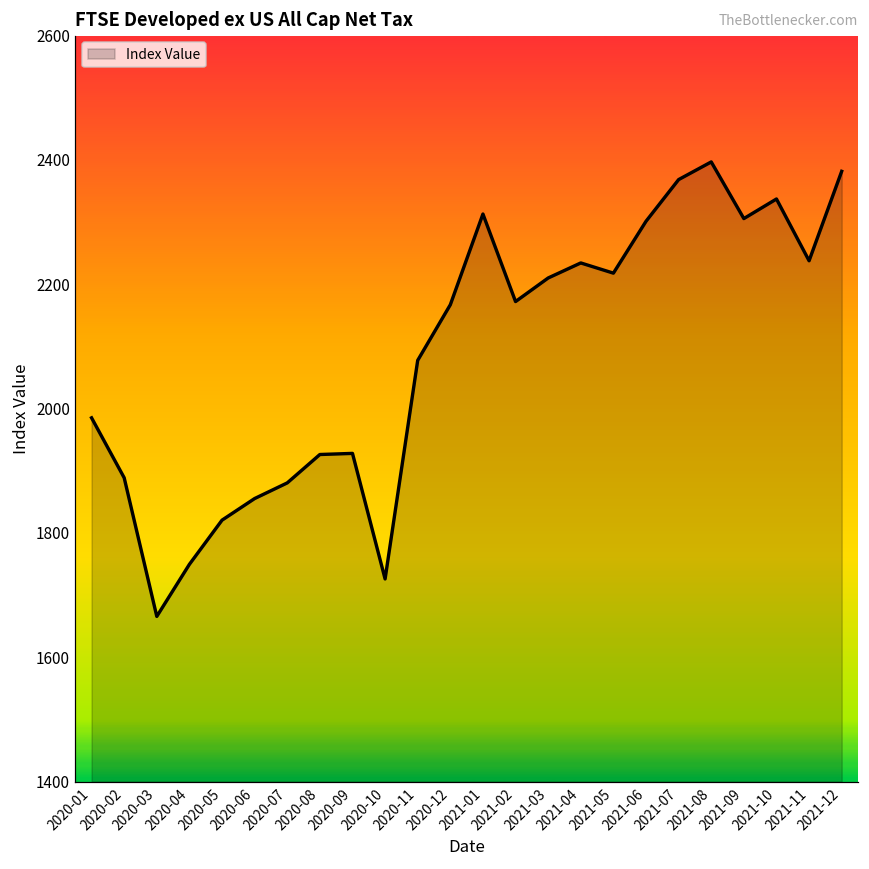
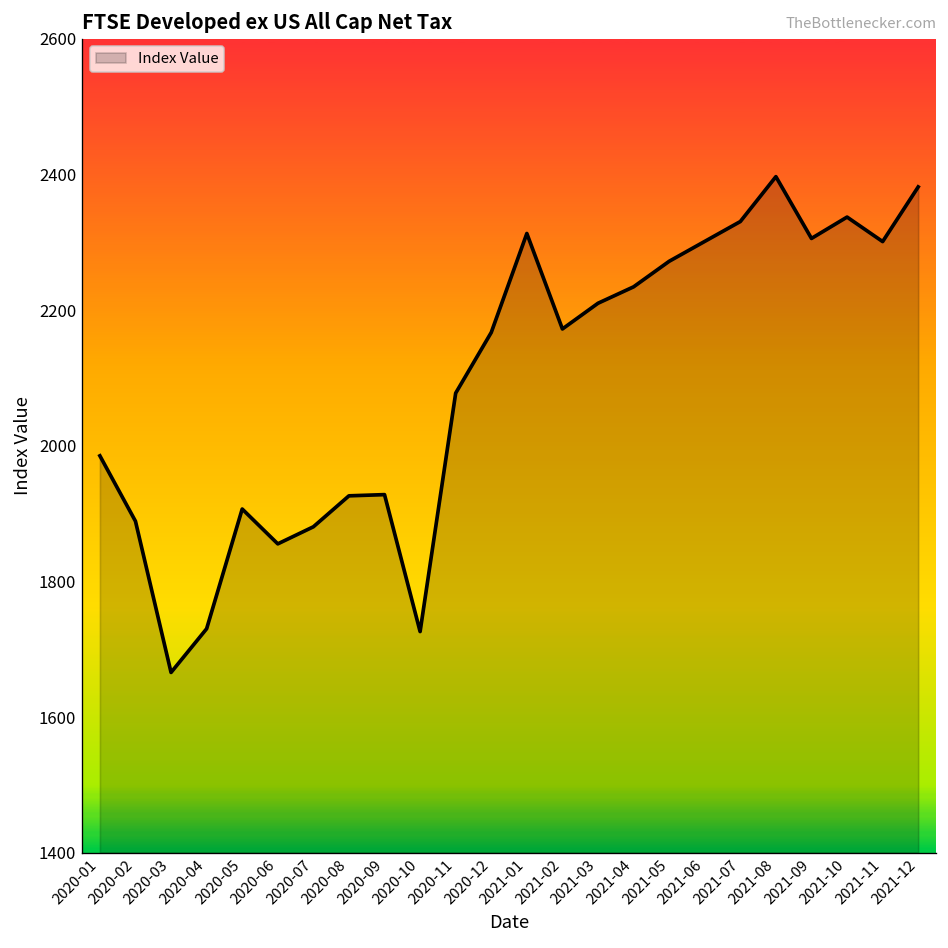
  {
    "2020-01": 1990,
    "2020-02": 1890,
    "2020-03": 1670,
-   "2020-04": 1750,
-   "2020-05": 1820,
+   "2020-04": 1730,
+   "2020-05": 1910,
    "2020-06": 1860,
    "2020-07": 1880,
    "2020-08": 1930,
    "2020-09": 1930,
    "2020-10": 1730,
    "2020-11": 2080,
    "2020-12": 2170,
    "2021-01": 2310,
    "2021-02": 2170,
    "2021-03": 2210,
    "2021-04": 2230,
-   "2021-05": 2220,
+   "2021-05": 2270,
    "2021-06": 2300,
-   "2021-07": 2370,
+   "2021-07": 2330,
    "2021-08": 2400,
    "2021-09": 2310,
    "2021-10": 2340,
-   "2021-11": 2240,
+   "2021-11": 2300,
    "2021-12": 2380
  }
